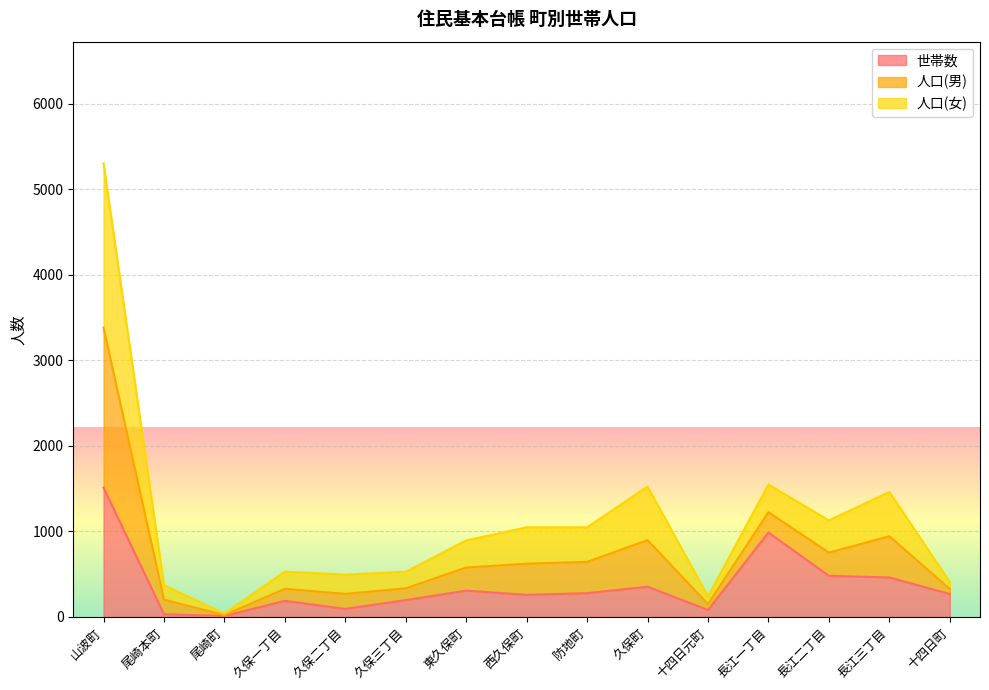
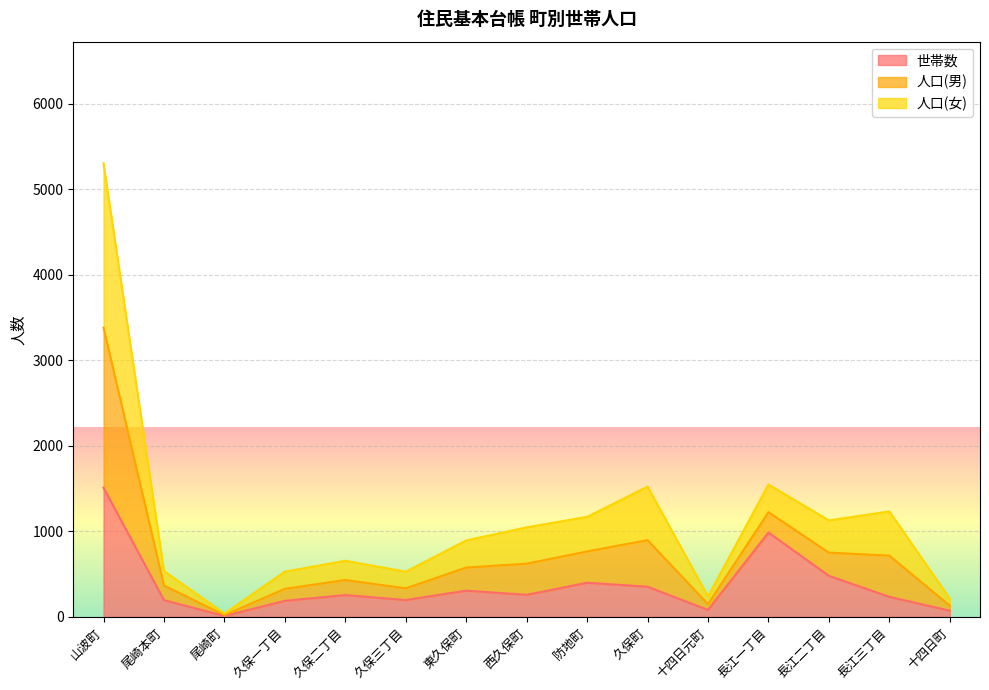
  {
    "世帯数": {
      "山波町": 1500,
-     "尾崎本町": 0,
+     "尾崎本町": 200,
      "久保一丁目": 200,
-     "久保二丁目": 100,
+     "久保二丁目": 300,
      "久保三丁目": 200,
      "東久保町": 300,
      "西久保町": 300,
-     "防地町": 300,
+     "防地町": 400,
      "久保町": 400,
      "十四日元町": 100,
      "長江一丁目": 1000,
      "長江二丁目": 500,
-     "長江三丁目": 500,
-     "十四日町": 300
+     "長江三丁目": 200,
+     "十四日町": 100
    }
  }
